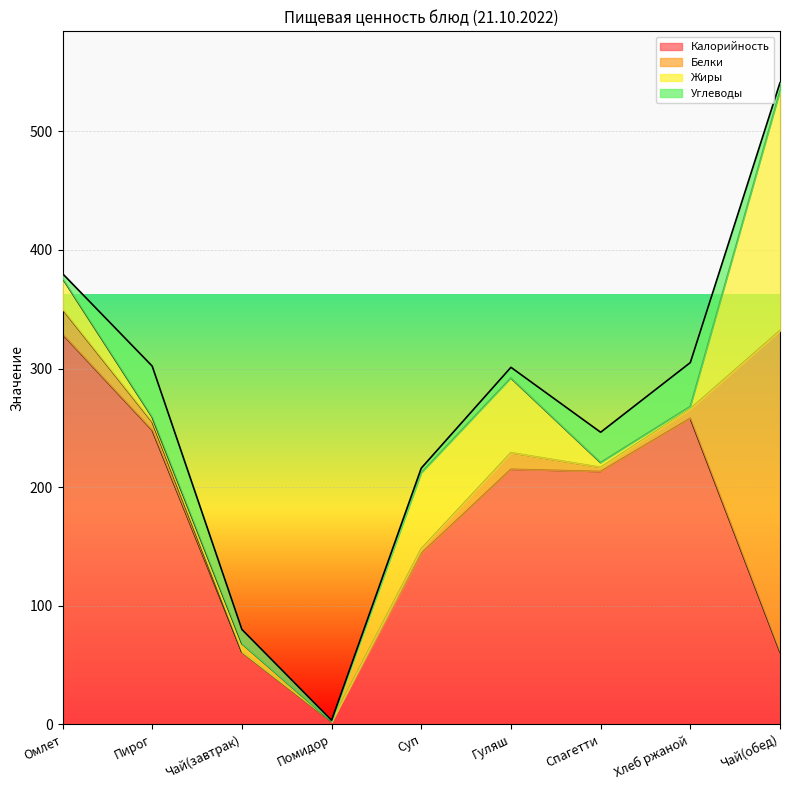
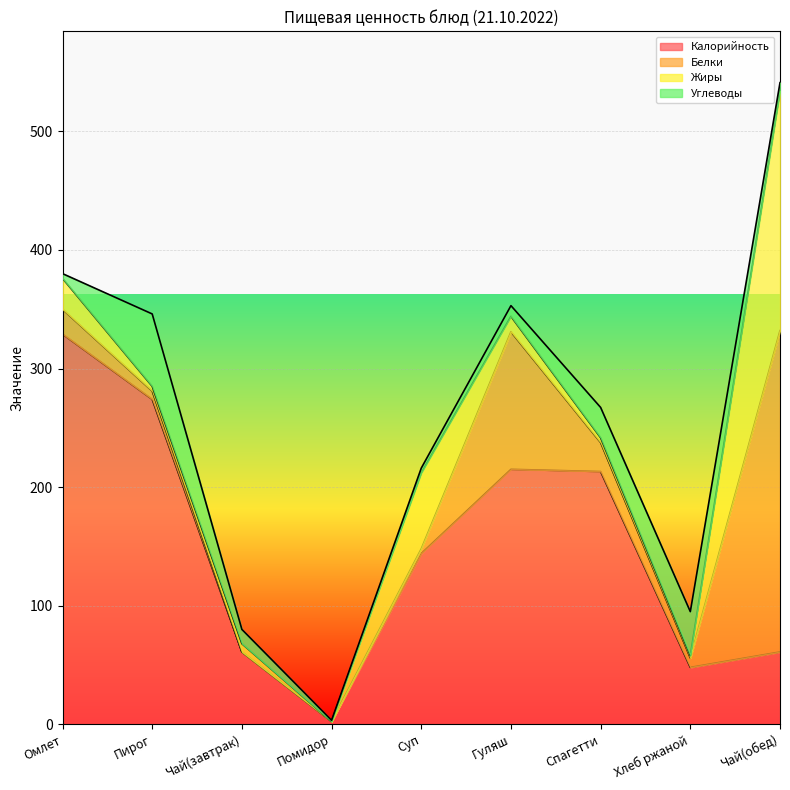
  {
    "Калорийность": {
      "Омлет": 329,
-     "Пирог": 248,
+     "Пирог": 274,
      "Суп": 144,
      "Гуляш": 215,
      "Спагетти": 213,
-     "Хлеб ржаной": 258,
+     "Хлеб ржаной": 48,
      "Чай(обед)": 61
    },
    "Белки": {
      "Омлет": 21,
      "Пирог": 7,
      "Суп": 4,
-     "Гуляш": 14,
-     "Спагетти": 4,
+     "Гуляш": 116,
+     "Спагетти": 24,
      "Чай(обед)": 271
    },
    "Жиры": {
      "Омлет": 26,
      "Пирог": 4,
      "Чай(завтрак)": 7,
      "Суп": 64,
-     "Гуляш": 63,
+     "Гуляш": 13,
      "Спагетти": 4,
      "Чай(обед)": 202
    },
    "Углеводы": {
      "Омлет": 4,
-     "Пирог": 43,
+     "Пирог": 61,
      "Чай(завтрак)": 12,
      "Суп": 4,
      "Гуляш": 9,
      "Спагетти": 26,
      "Хлеб ржаной": 37,
      "Чай(обед)": 7
    }
  }
